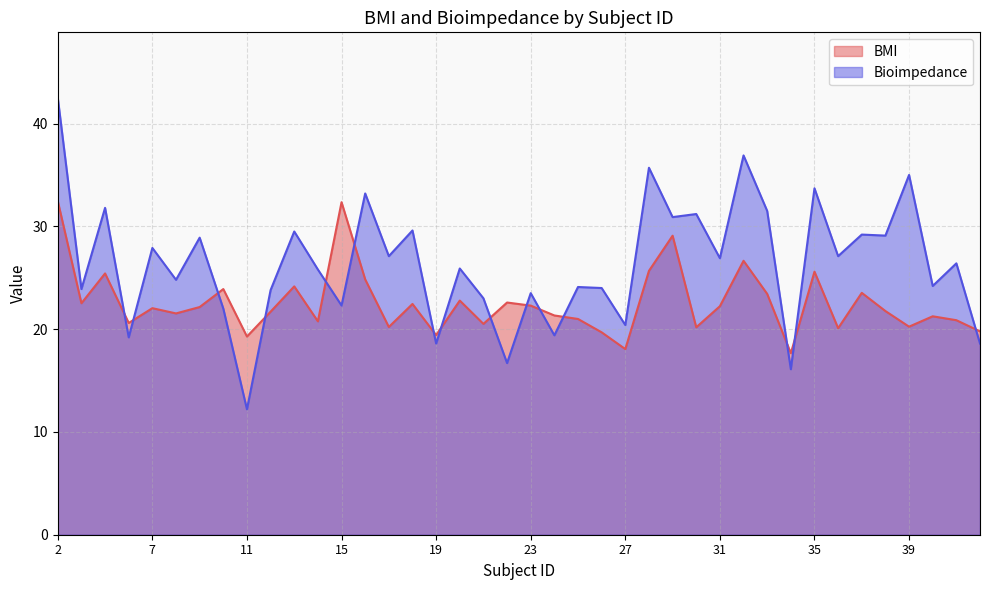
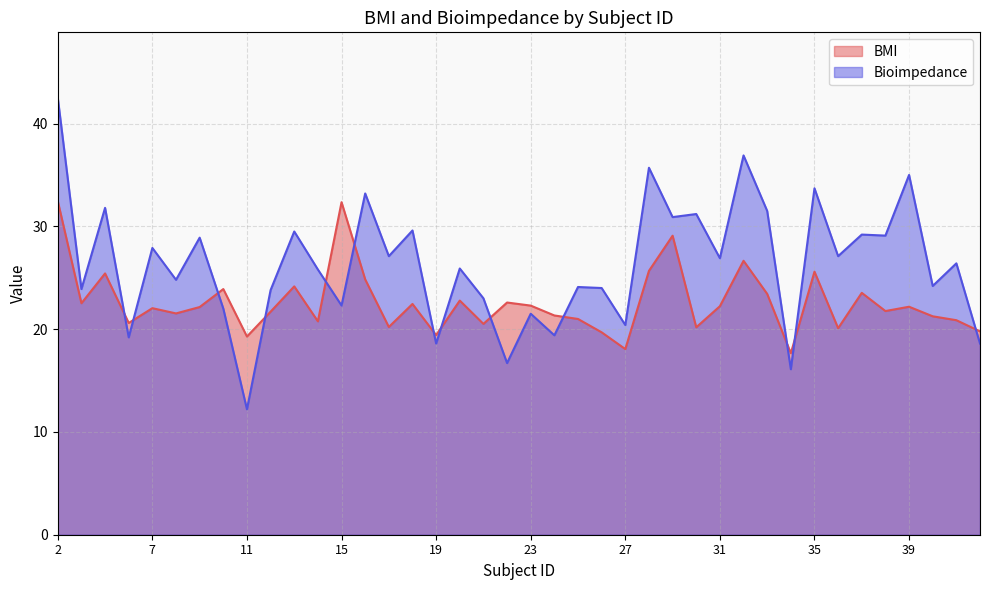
  {
    "BMI": {
      "2": 32.5,
      "7": 22.0,
      "11": 19.3,
      "15": 32.4,
      "19": 19.4,
      "23": 22.3,
      "27": 18.1,
      "31": 22.2,
      "35": 25.6,
-     "39": 20.2
+     "39": 22.2
    },
    "Bioimpedance": {
      "2": 42.5,
      "7": 27.9,
      "11": 12.2,
      "15": 22.3,
      "19": 18.6,
-     "23": 23.5,
+     "23": 21.5,
      "27": 20.4,
      "31": 26.9,
      "35": 33.7,
      "39": 35.0
    }
  }
